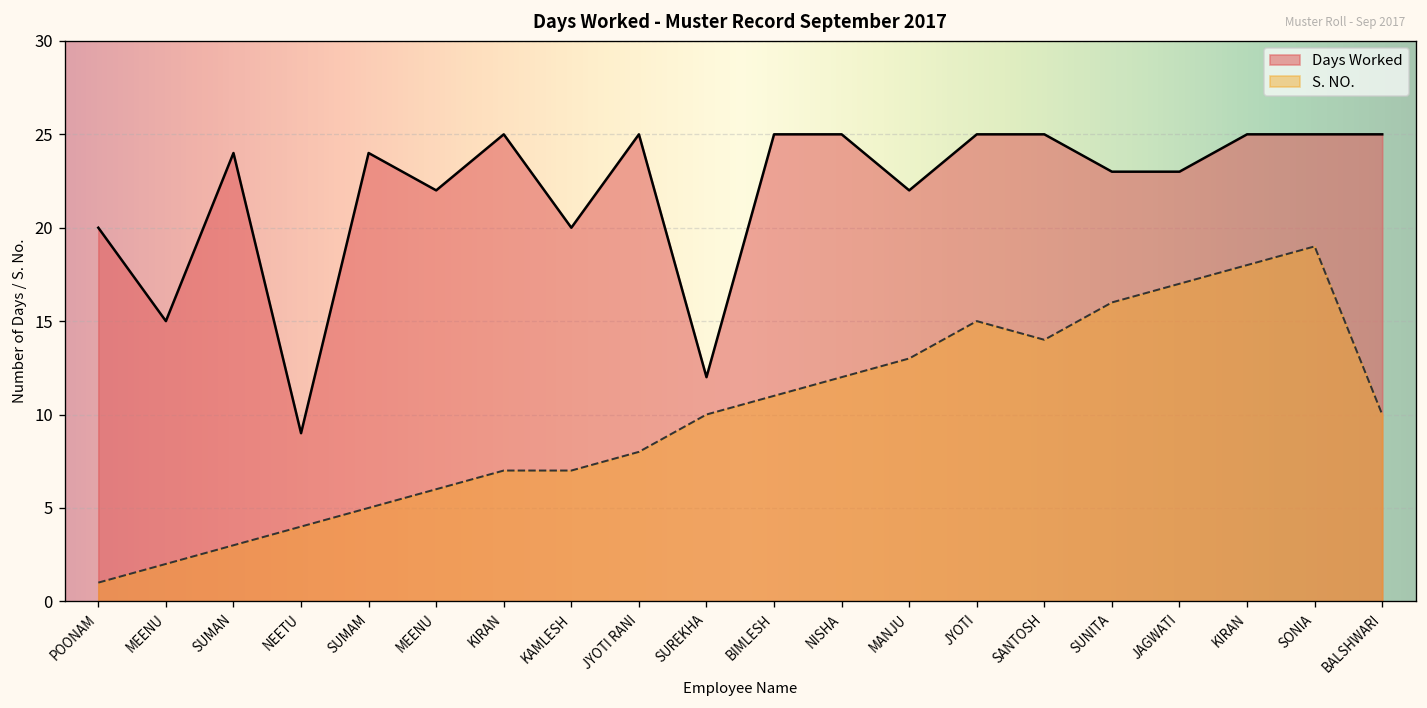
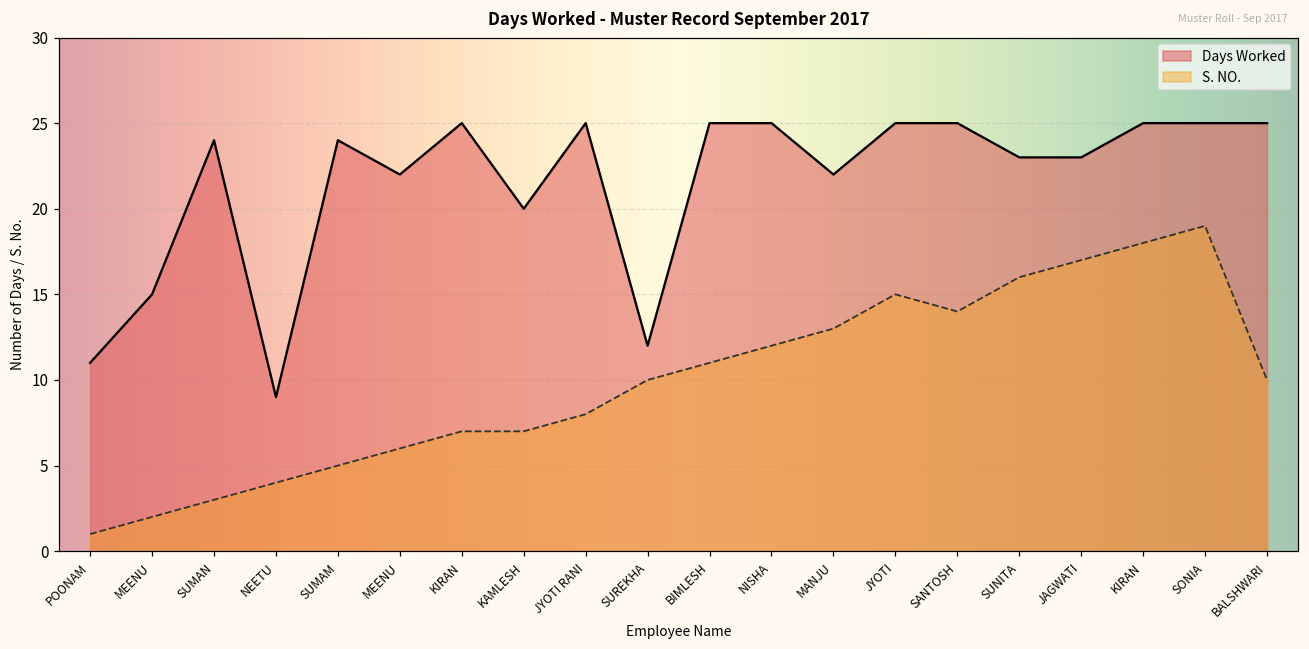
  {
    "Days Worked": {
-     "POONAM": 20,
+     "POONAM": 11,
      "SUMAN": 24,
      "NEETU": 9,
      "SUMAM": 24,
      "KAMLESH": 20,
      "JYOTI RANI": 25,
      "SUREKHA": 12,
      "BIMLESH": 25,
      "NISHA": 25,
      "MANJU": 22,
      "JYOTI": 25,
      "SANTOSH": 25,
      "SUNITA": 23,
      "JAGWATI": 23,
      "SONIA": 25,
      "BALSHWARI": 25
    },
    "S. NO.": {
      "POONAM": 1,
      "SUMAN": 3,
      "NEETU": 4,
      "SUMAM": 5,
      "KAMLESH": 7,
      "JYOTI RANI": 8,
      "SUREKHA": 10,
      "BIMLESH": 11,
      "NISHA": 12,
      "MANJU": 13,
      "JYOTI": 15,
      "SANTOSH": 14,
      "SUNITA": 16,
      "JAGWATI": 17,
      "SONIA": 19,
      "BALSHWARI": 10
    }
  }
